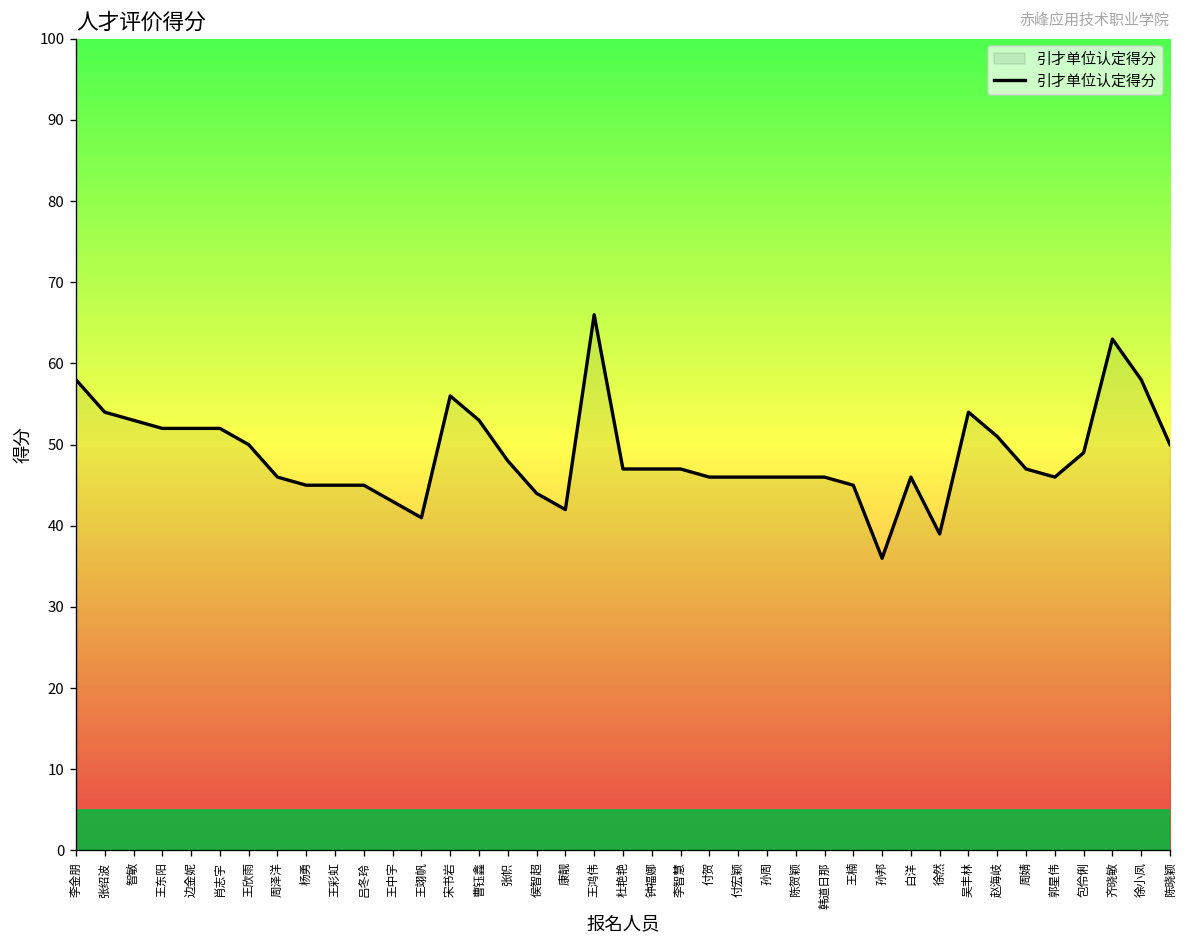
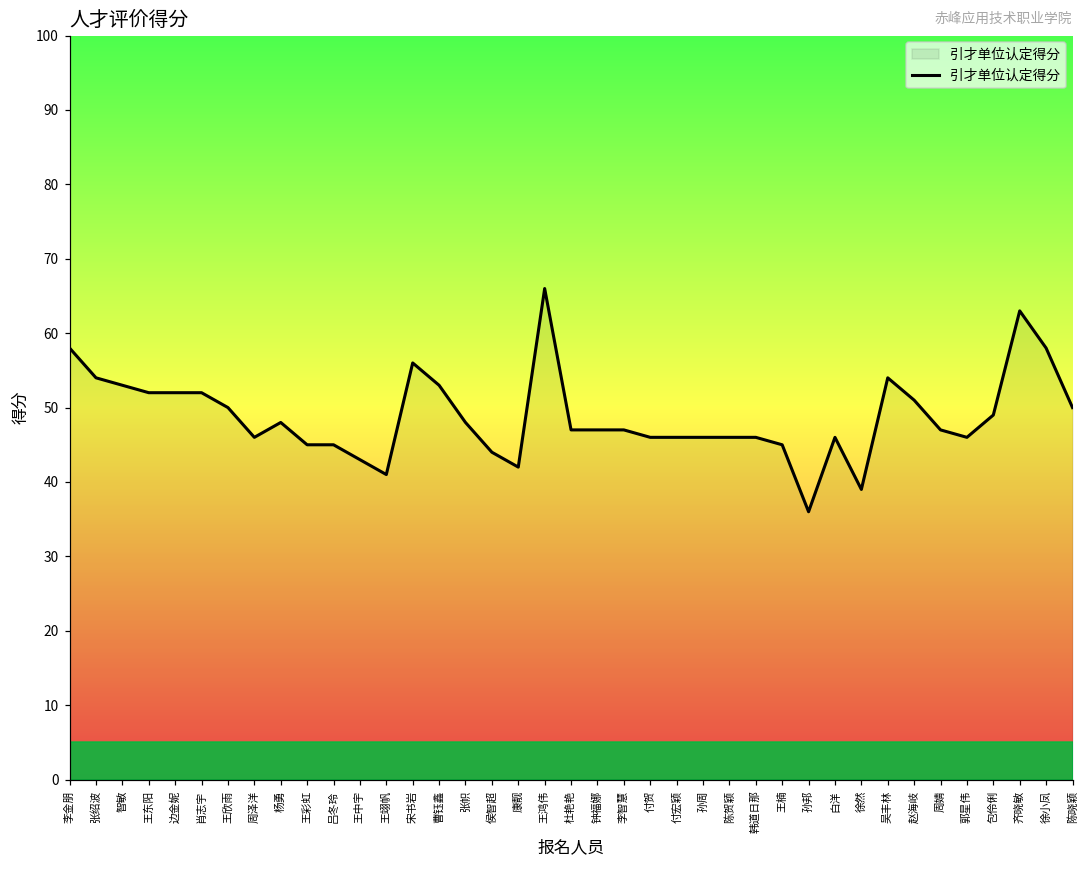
  {
    "李金朋": 58,
    "张绍波": 54,
    "智敏": 53,
    "王东阳": 52,
    "边金妮": 52,
    "肖志宇": 52,
    "王欣雨": 50,
    "周泽洋": 46,
-   "杨勇": 45,
+   "杨勇": 48,
    "王彩虹": 45,
    "吕冬玲": 45,
    "王中宇": 43,
    "王翊帆": 41,
    "宋书岩": 56,
    "曹钰鑫": 53,
    "张帜": 48,
    "侯智超": 44,
    "康靓": 42,
    "王鸿伟": 66,
    "杜艳艳": 47,
    "钟福娜": 47,
    "李智慧": 47,
    "付贺": 46,
    "付宏颖": 46,
    "孙周": 46,
    "陈贺颖": 46,
    "韩道日那": 46,
    "王楠": 45,
    "孙邦": 36,
    "白洋": 46,
    "徐然": 39,
    "吴丰林": 54,
    "赵海岐": 51,
    "周婧": 47,
    "郭星伟": 46,
    "包伶俐": 49,
    "齐晓敏": 63,
    "徐小凤": 58,
    "陈晓颖": 50
  }
